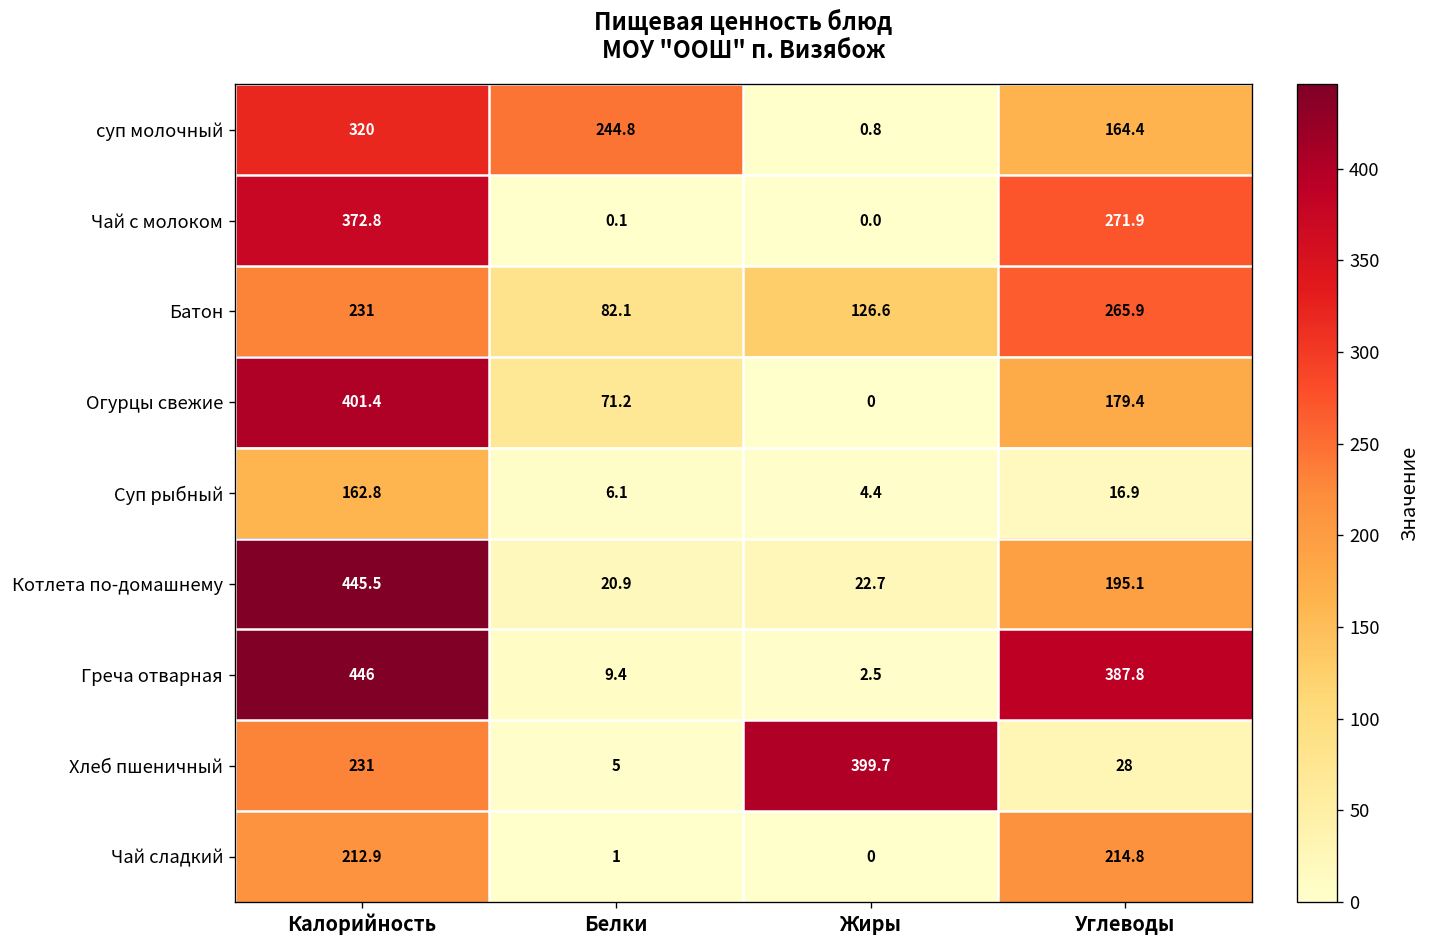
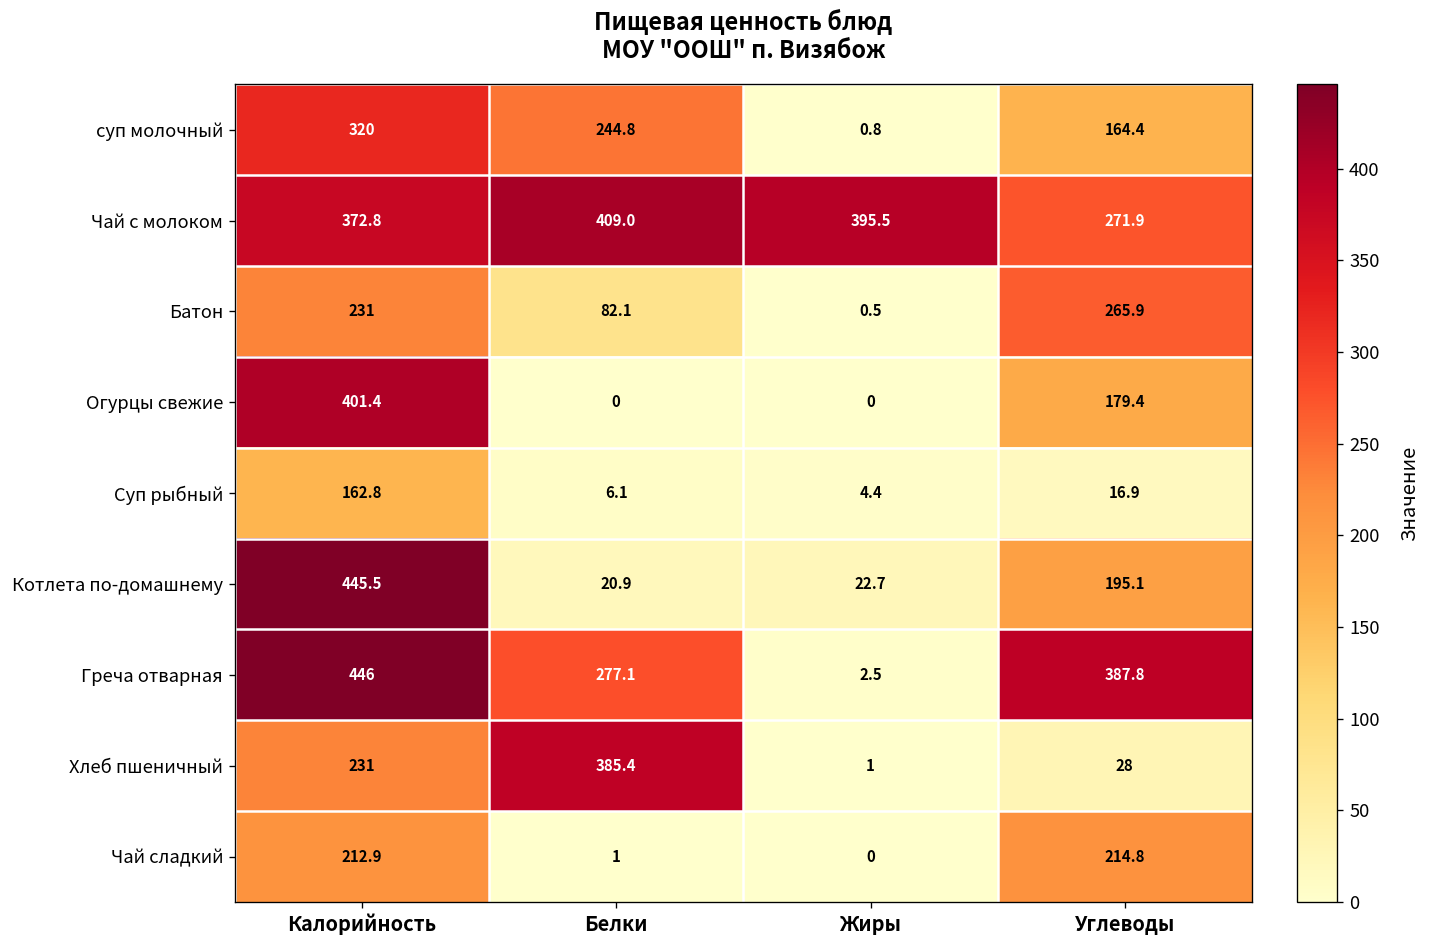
  {
    "суп молочный": {
      "Калорийность": 320,
      "Белки": 244.8,
      "Жиры": 0.8,
      "Углеводы": 164.4
    },
    "Чай с молоком": {
      "Калорийность": 372.8,
-     "Белки": 0.1,
-     "Жиры": 0.0,
+     "Белки": 409.0,
+     "Жиры": 395.5,
      "Углеводы": 271.9
    },
    "Батон": {
      "Калорийность": 231,
      "Белки": 82.1,
-     "Жиры": 126.6,
+     "Жиры": 0.5,
      "Углеводы": 265.9
    },
    "Огурцы свежие": {
      "Калорийность": 401.4,
-     "Белки": 71.2,
+     "Белки": 0,
      "Жиры": 0,
      "Углеводы": 179.4
    },
    "Суп рыбный": {
      "Калорийность": 162.8,
      "Белки": 6.1,
      "Жиры": 4.4,
      "Углеводы": 16.9
    },
    "Котлета по-домашнему": {
      "Калорийность": 445.5,
      "Белки": 20.9,
      "Жиры": 22.7,
      "Углеводы": 195.1
    },
    "Греча отварная": {
      "Калорийность": 446,
-     "Белки": 9.4,
+     "Белки": 277.1,
      "Жиры": 2.5,
      "Углеводы": 387.8
    },
    "Хлеб пшеничный": {
      "Калорийность": 231,
-     "Белки": 5,
-     "Жиры": 399.7,
+     "Белки": 385.4,
+     "Жиры": 1,
      "Углеводы": 28
    },
    "Чай сладкий": {
      "Калорийность": 212.9,
      "Белки": 1,
      "Жиры": 0,
      "Углеводы": 214.8
    }
  }
